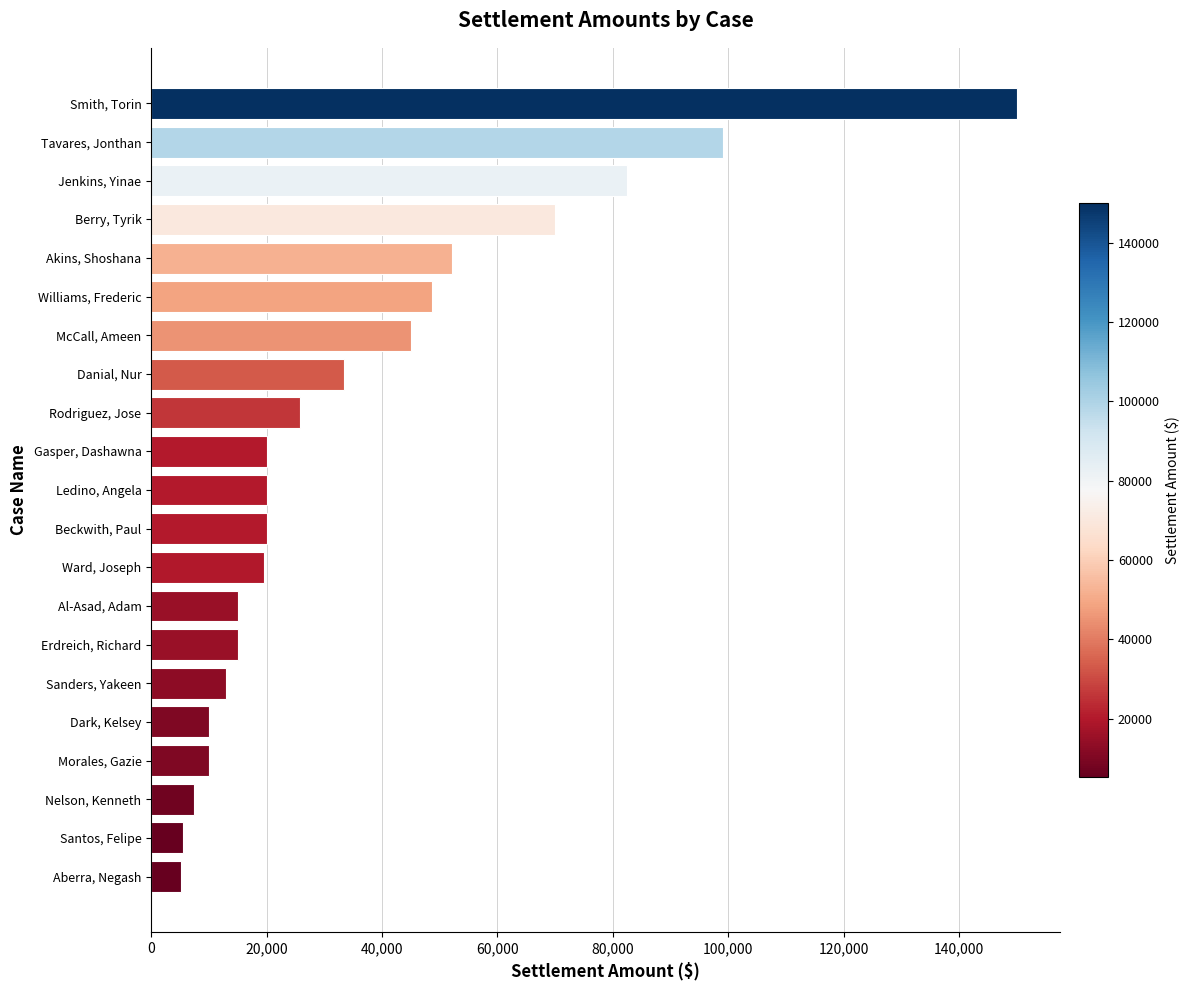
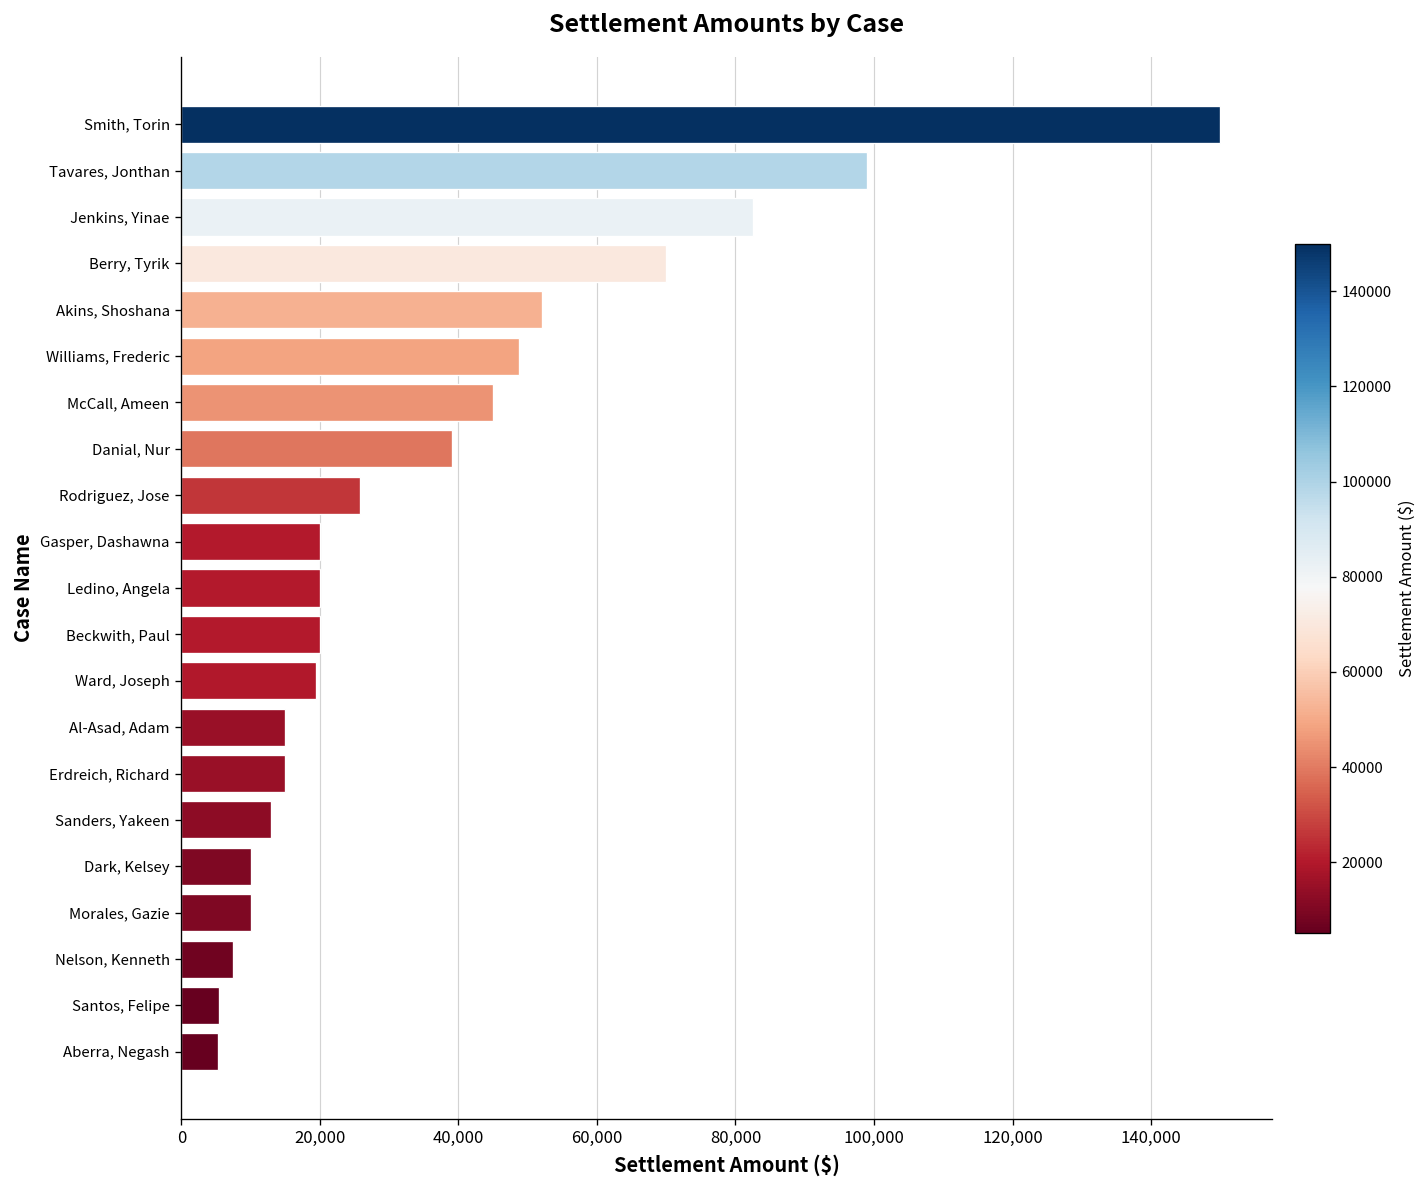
  {
    "Smith, Torin": "150,000",
    "Tavares, Jonthan": "99,000",
    "Jenkins, Yinae": "83,000",
    "Berry, Tyrik": "70,000",
    "Akins, Shoshana": "52,000",
    "Williams, Frederic": "49,000",
    "McCall, Ameen": "45,000",
-   "Danial, Nur": "33,000",
+   "Danial, Nur": "39,000",
    "Rodriguez, Jose": "26,000",
    "Gasper, Dashawna": "20,000",
    "Ledino, Angela": "20,000",
    "Beckwith, Paul": "20,000",
    "Ward, Joseph": "20,000",
    "Al-Asad, Adam": "15,000",
    "Erdreich, Richard": "15,000",
    "Sanders, Yakeen": "13,000",
    "Dark, Kelsey": "10,000",
    "Morales, Gazie": "10,000",
    "Nelson, Kenneth": "8,000",
    "Santos, Felipe": "6,000",
    "Aberra, Negash": "5,000"
  }
